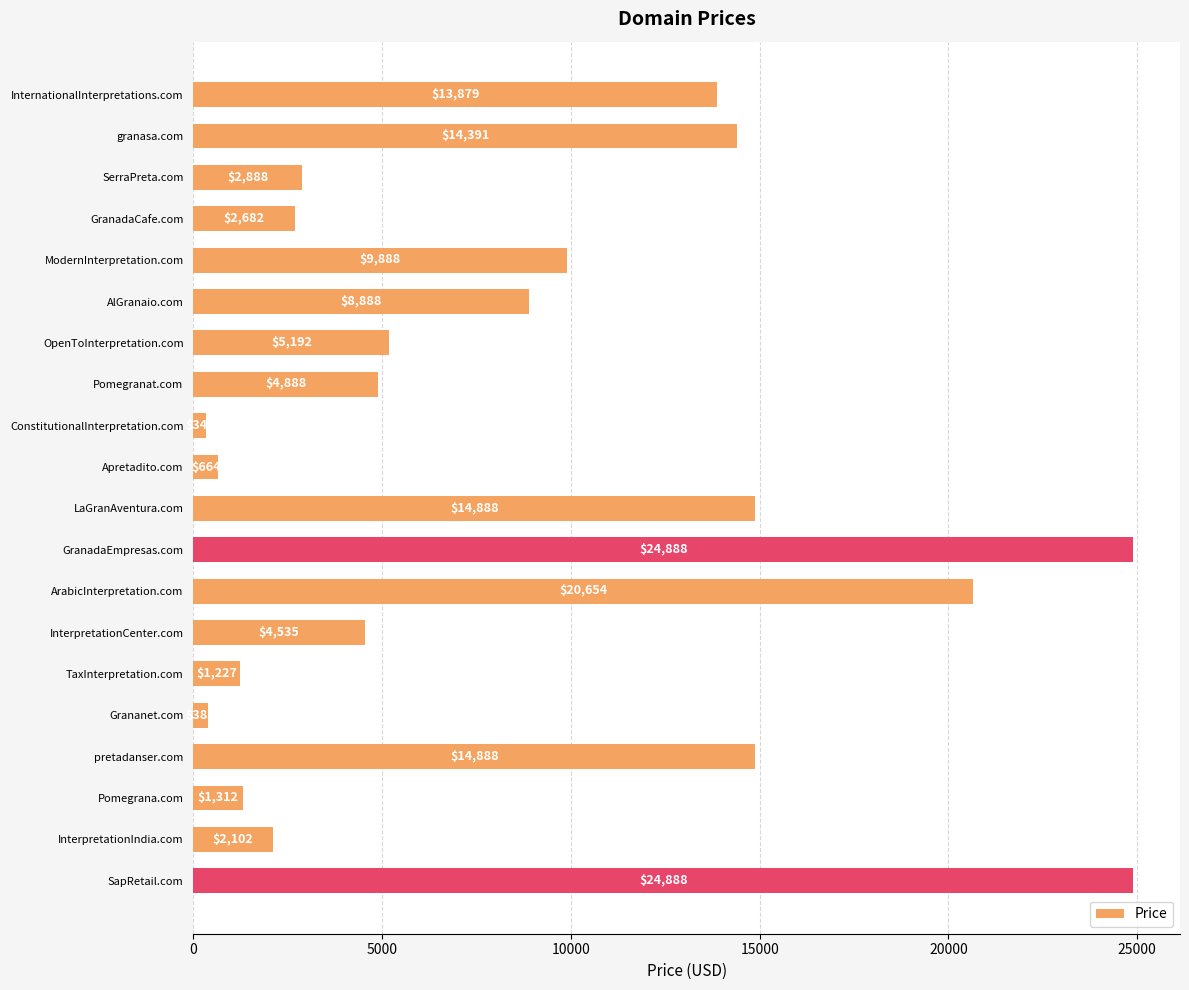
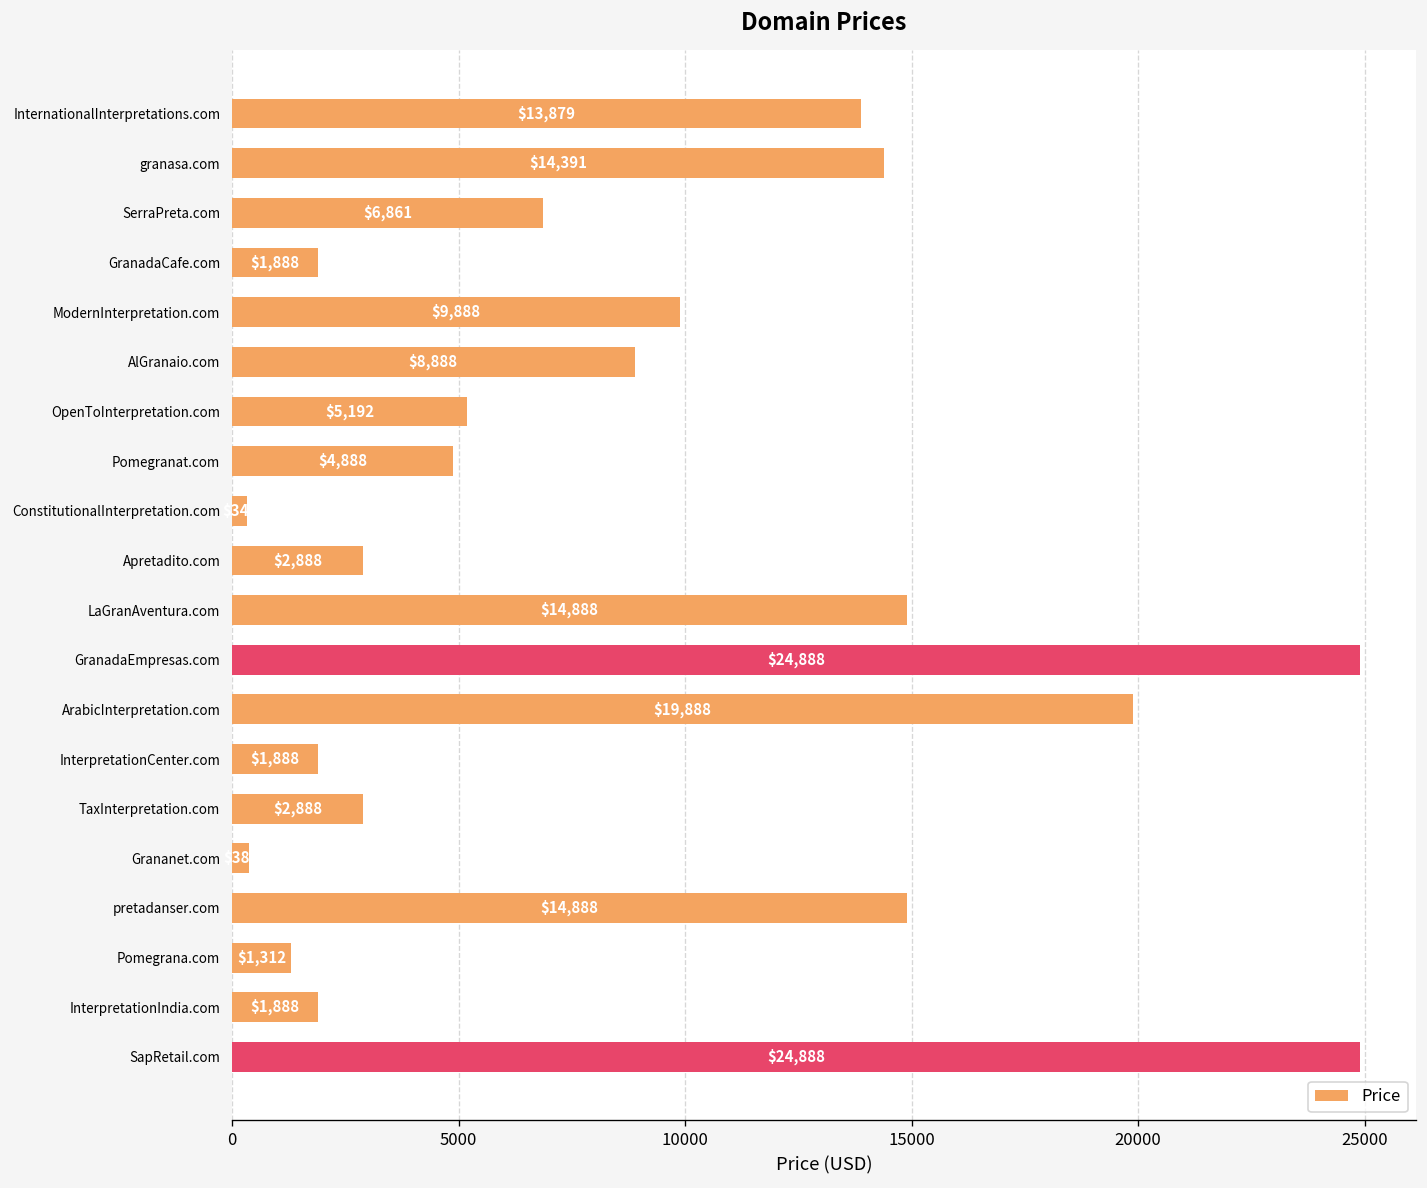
  {
    "InternationalInterpretations.com": "$13,879",
    "granasa.com": "$14,391",
-   "SerraPreta.com": "$2,888",
-   "GranadaCafe.com": "$2,682",
+   "SerraPreta.com": "$6,861",
+   "GranadaCafe.com": "$1,888",
    "ModernInterpretation.com": "$9,888",
    "AlGranaio.com": "$8,888",
    "OpenToInterpretation.com": "$5,192",
    "Pomegranat.com": "$4,888",
-   "Apretadito.com": "$664",
+   "Apretadito.com": "$2,888",
    "LaGranAventura.com": "$14,888",
    "GranadaEmpresas.com": "$24,888",
-   "ArabicInterpretation.com": "$20,654",
-   "InterpretationCenter.com": "$4,535",
-   "TaxInterpretation.com": "$1,227",
+   "ArabicInterpretation.com": "$19,888",
+   "InterpretationCenter.com": "$1,888",
+   "TaxInterpretation.com": "$2,888",
    "pretadanser.com": "$14,888",
    "Pomegrana.com": "$1,312",
-   "InterpretationIndia.com": "$2,102",
+   "InterpretationIndia.com": "$1,888",
    "SapRetail.com": "$24,888"
  }
